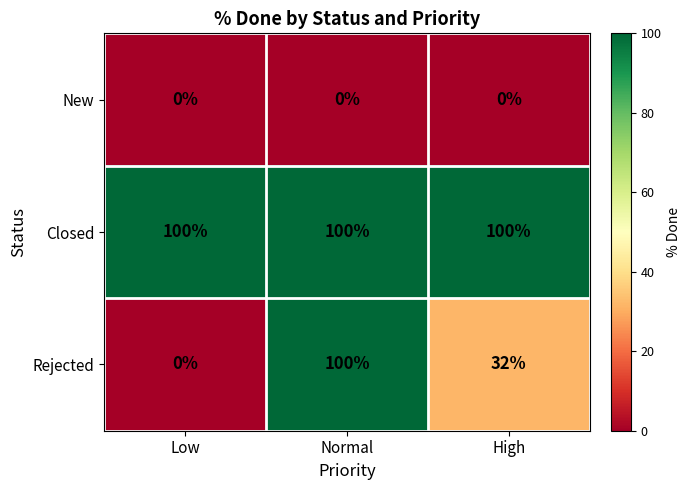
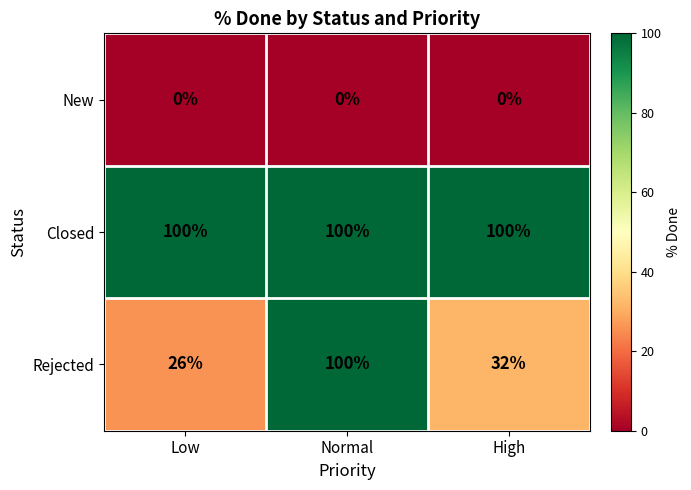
  {
    "New": {
      "Low": "0%",
      "Normal": "0%",
      "High": "0%"
    },
    "Closed": {
      "Low": "100%",
      "Normal": "100%",
      "High": "100%"
    },
    "Rejected": {
-     "Low": "0%",
+     "Low": "26%",
      "Normal": "100%",
      "High": "32%"
    }
  }
